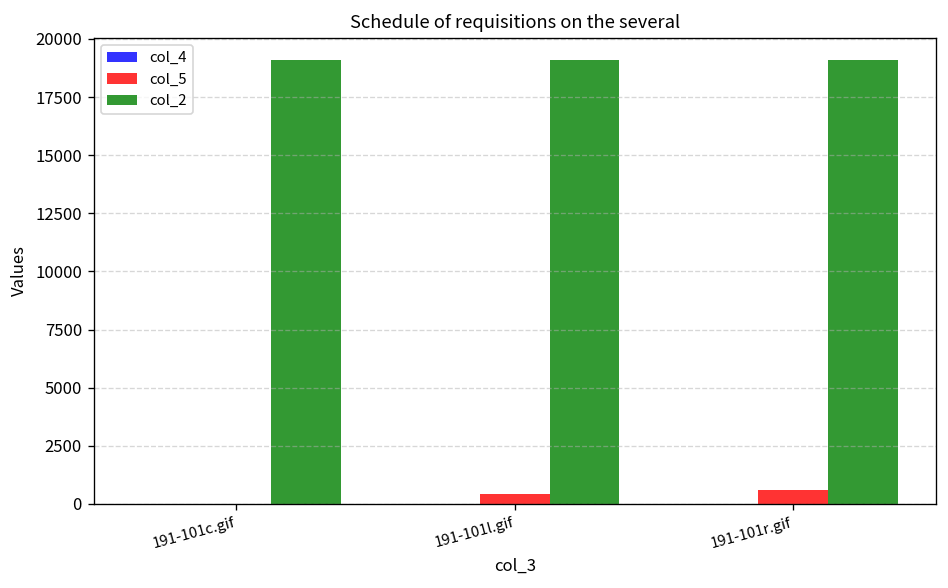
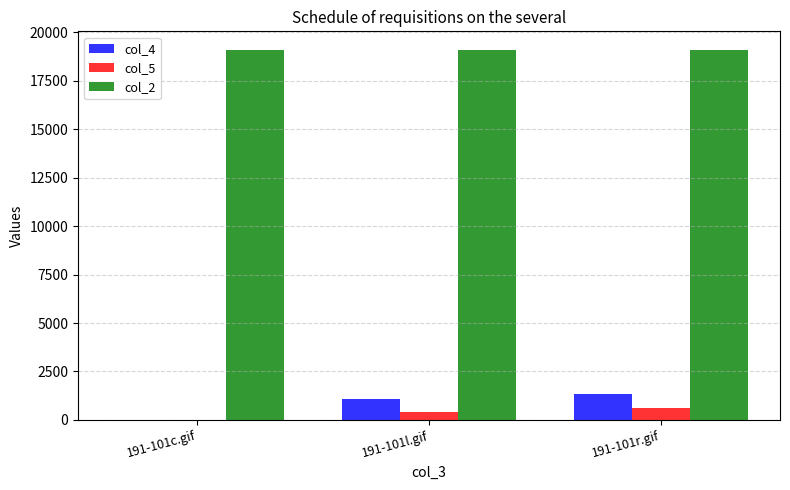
  {
    "col_4": {
-     "191-101l.gif": 0,
-     "191-101r.gif": 0
+     "191-101l.gif": 1100,
+     "191-101r.gif": 1300
    },
    "col_5": {
      "191-101l.gif": 400,
      "191-101r.gif": 600
    },
    "col_2": {
      "191-101c.gif": 19100,
      "191-101l.gif": 19100,
      "191-101r.gif": 19100
    }
  }
